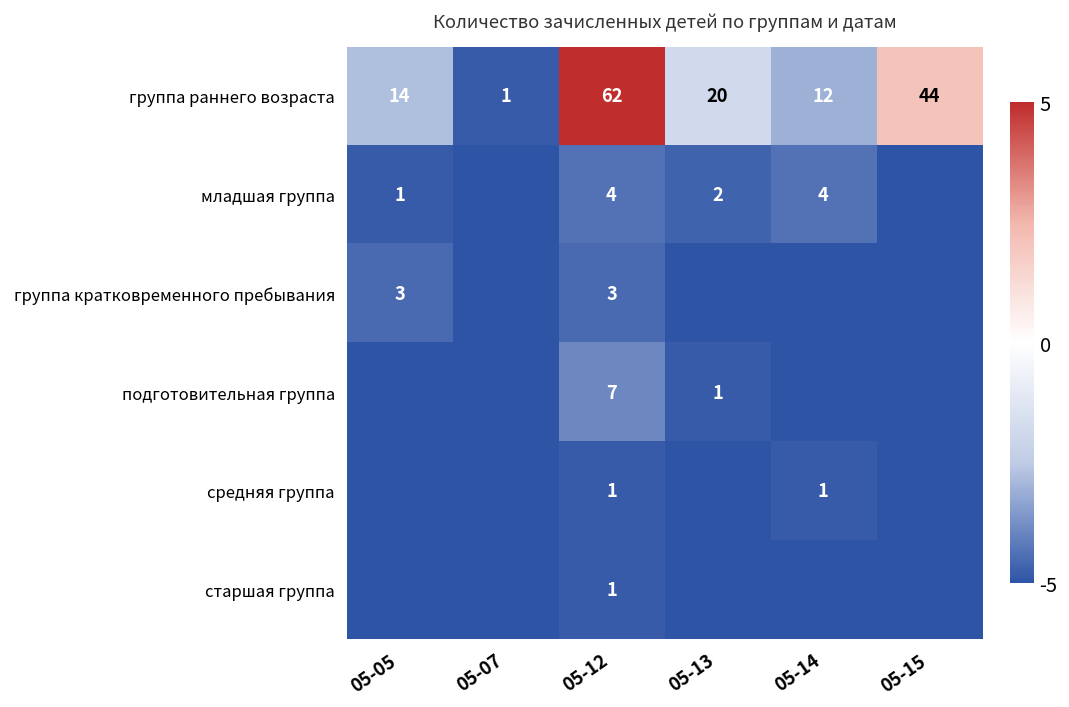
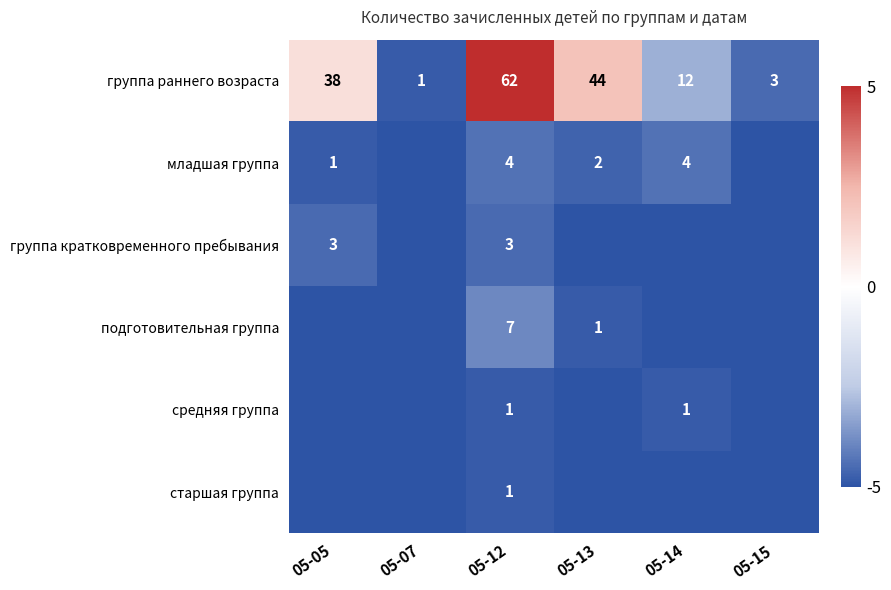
  {
    "группа раннего возраста": {
-     "05-05": 14,
+     "05-05": 38,
      "05-07": 1,
      "05-12": 62,
-     "05-13": 20,
+     "05-13": 44,
      "05-14": 12,
-     "05-15": 44
+     "05-15": 3
    },
    "младшая группа": {
      "05-05": 1,
      "05-12": 4,
      "05-13": 2,
      "05-14": 4
    },
    "группа кратковременного пребывания": {
      "05-05": 3,
      "05-12": 3
    },
    "подготовительная группа": {
      "05-12": 7,
      "05-13": 1
    },
    "средняя группа": {
      "05-12": 1,
      "05-14": 1
    },
    "старшая группа": {
      "05-12": 1
    }
  }
